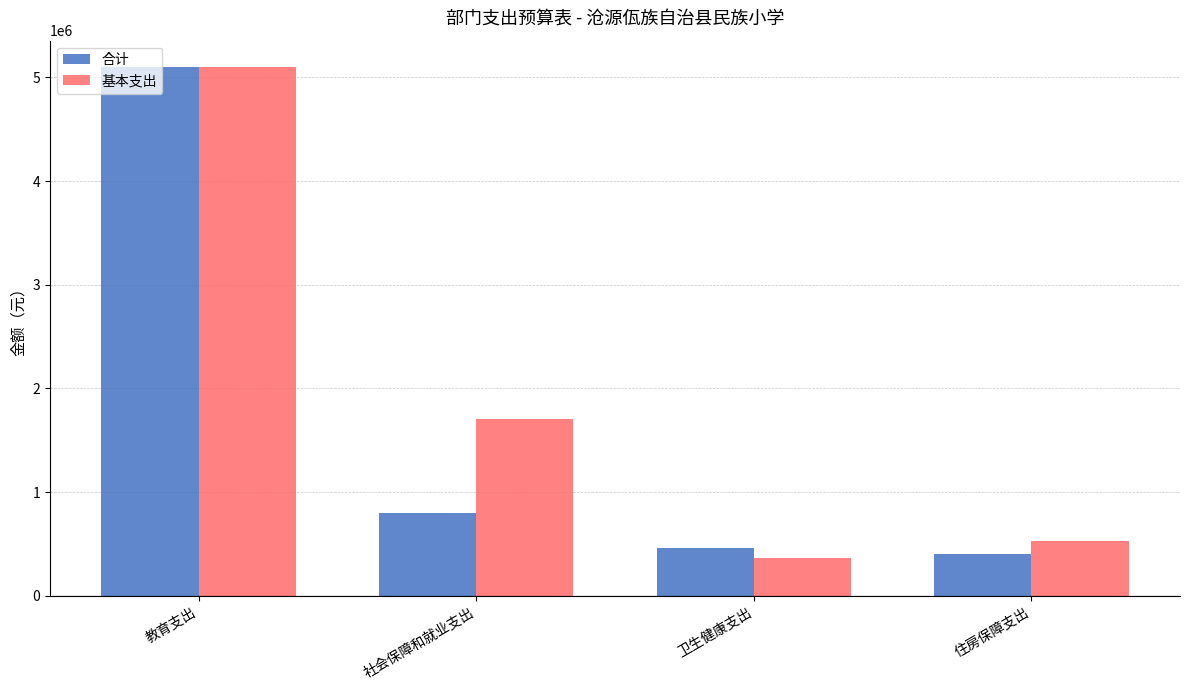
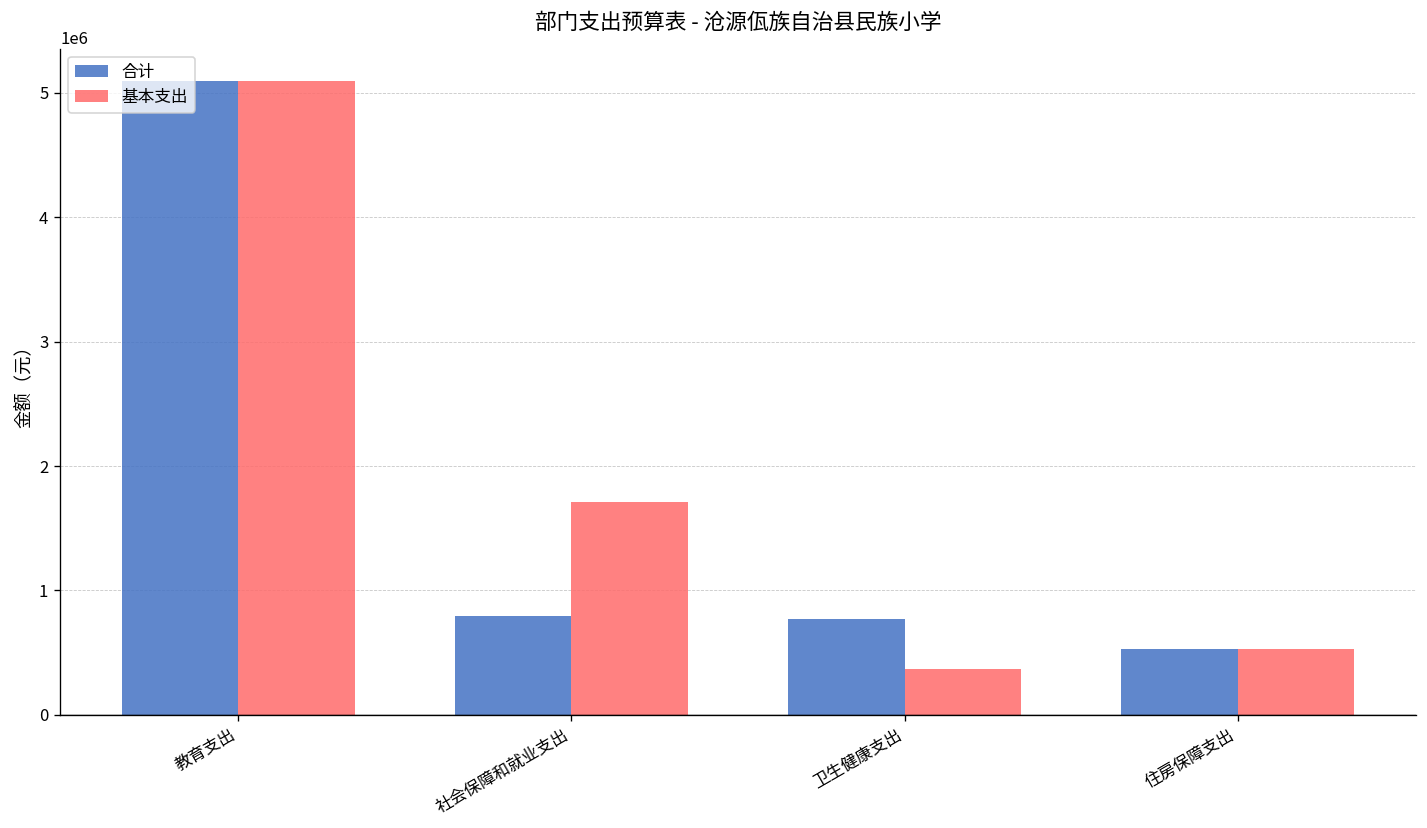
  {
    "合计": {
      "社会保障和就业支出": 800000,
-     "卫生健康支出": 460000,
-     "住房保障支出": 410000
+     "卫生健康支出": 770000,
+     "住房保障支出": 530000
    },
    "基本支出": {
      "教育支出": 5100000,
      "社会保障和就业支出": 1710000,
      "卫生健康支出": 360000,
      "住房保障支出": 530000
    }
  }
